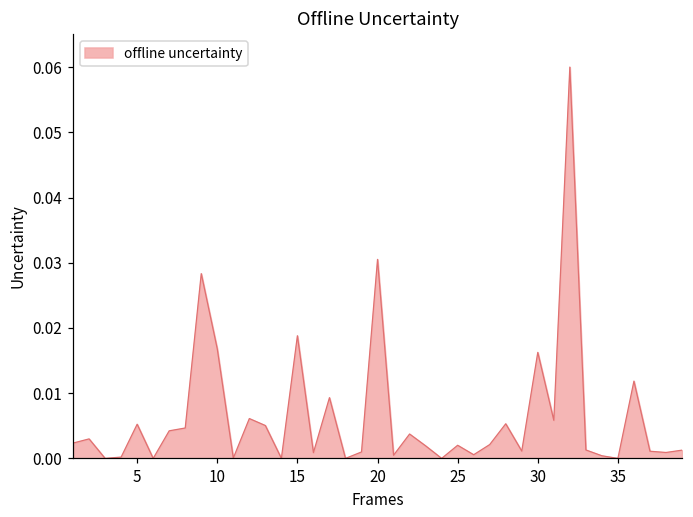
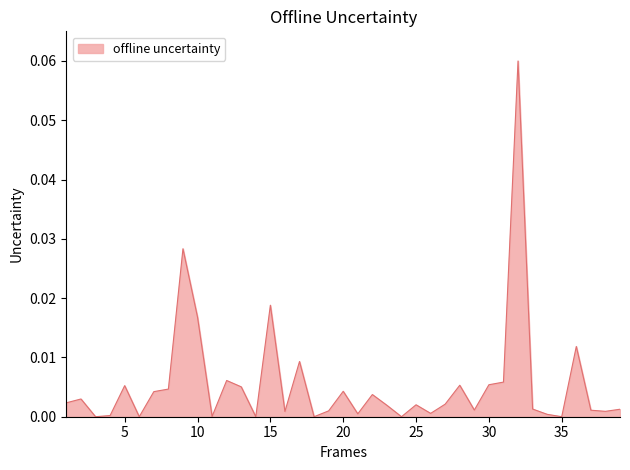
  {
    "5": 0.005,
    "10": 0.017,
    "15": 0.019,
-   "20": 0.031,
+   "20": 0.004,
    "25": 0.002,
-   "30": 0.016,
+   "30": 0.005,
    "35": 0.000
  }
